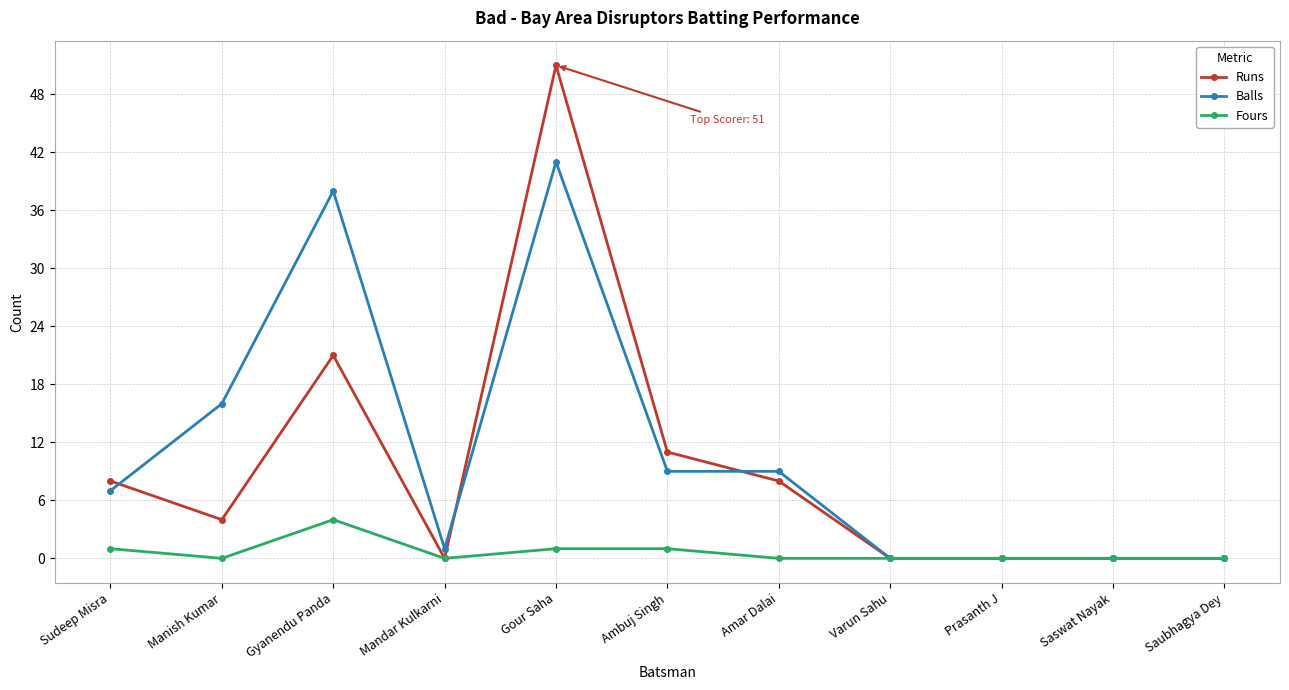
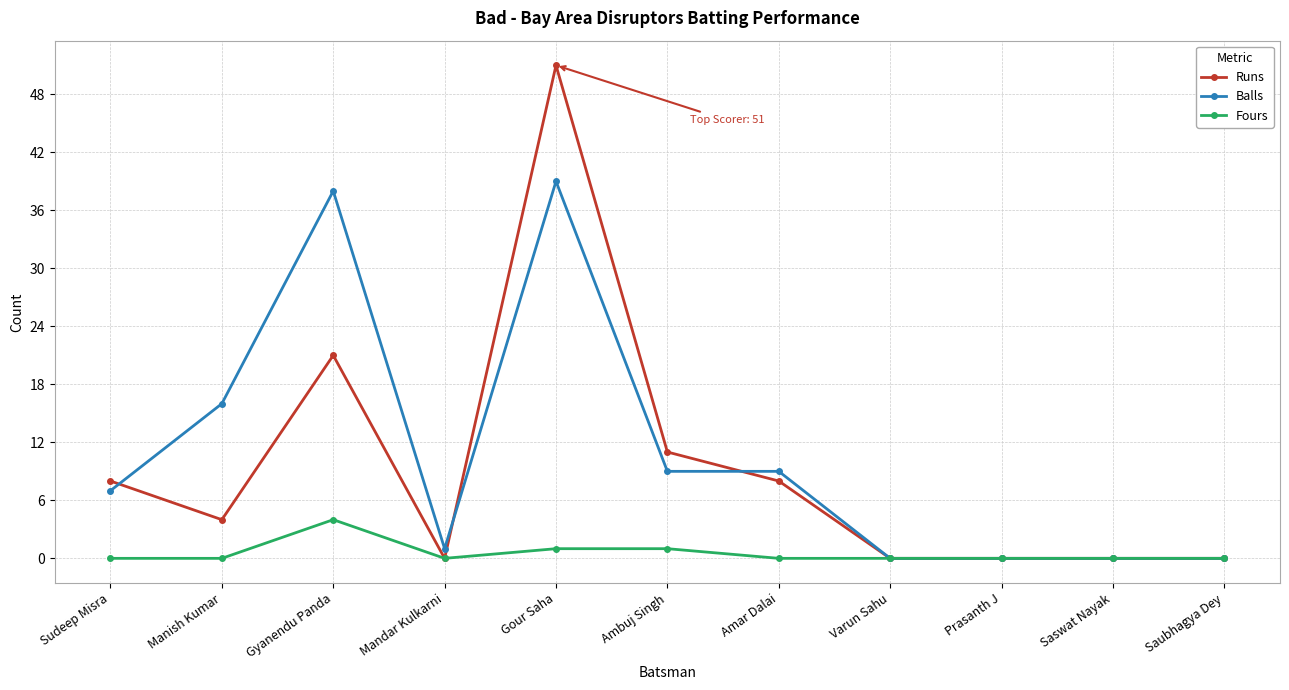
  {
    "Runs": {
      "Gour Saha": 51
    },
    "Balls": {
      "Sudeep Misra": 7,
      "Manish Kumar": 16,
      "Gyanendu Panda": 38,
      "Mandar Kulkarni": 1,
-     "Gour Saha": 41,
+     "Gour Saha": 39,
      "Ambuj Singh": 9,
      "Amar Dalai": 9
    },
    "Fours": {
-     "Sudeep Misra": 1,
+     "Sudeep Misra": 0,
      "Manish Kumar": 0,
      "Gyanendu Panda": 4,
      "Gour Saha": 1,
      "Ambuj Singh": 1,
      "Amar Dalai": 0
    }
  }
